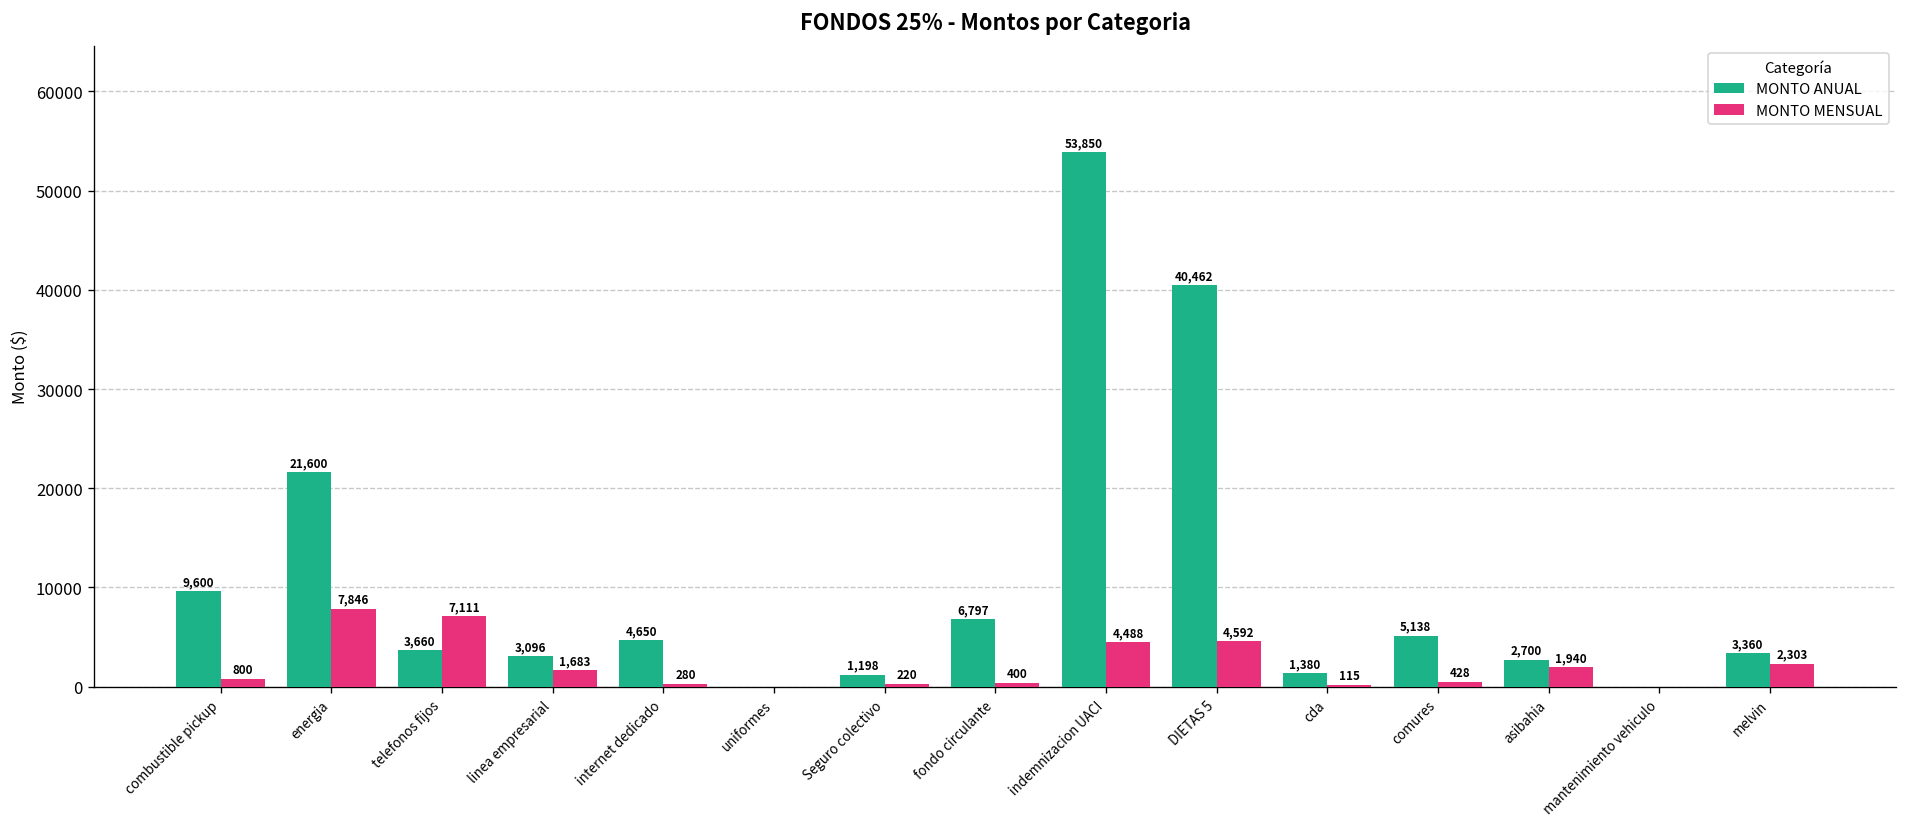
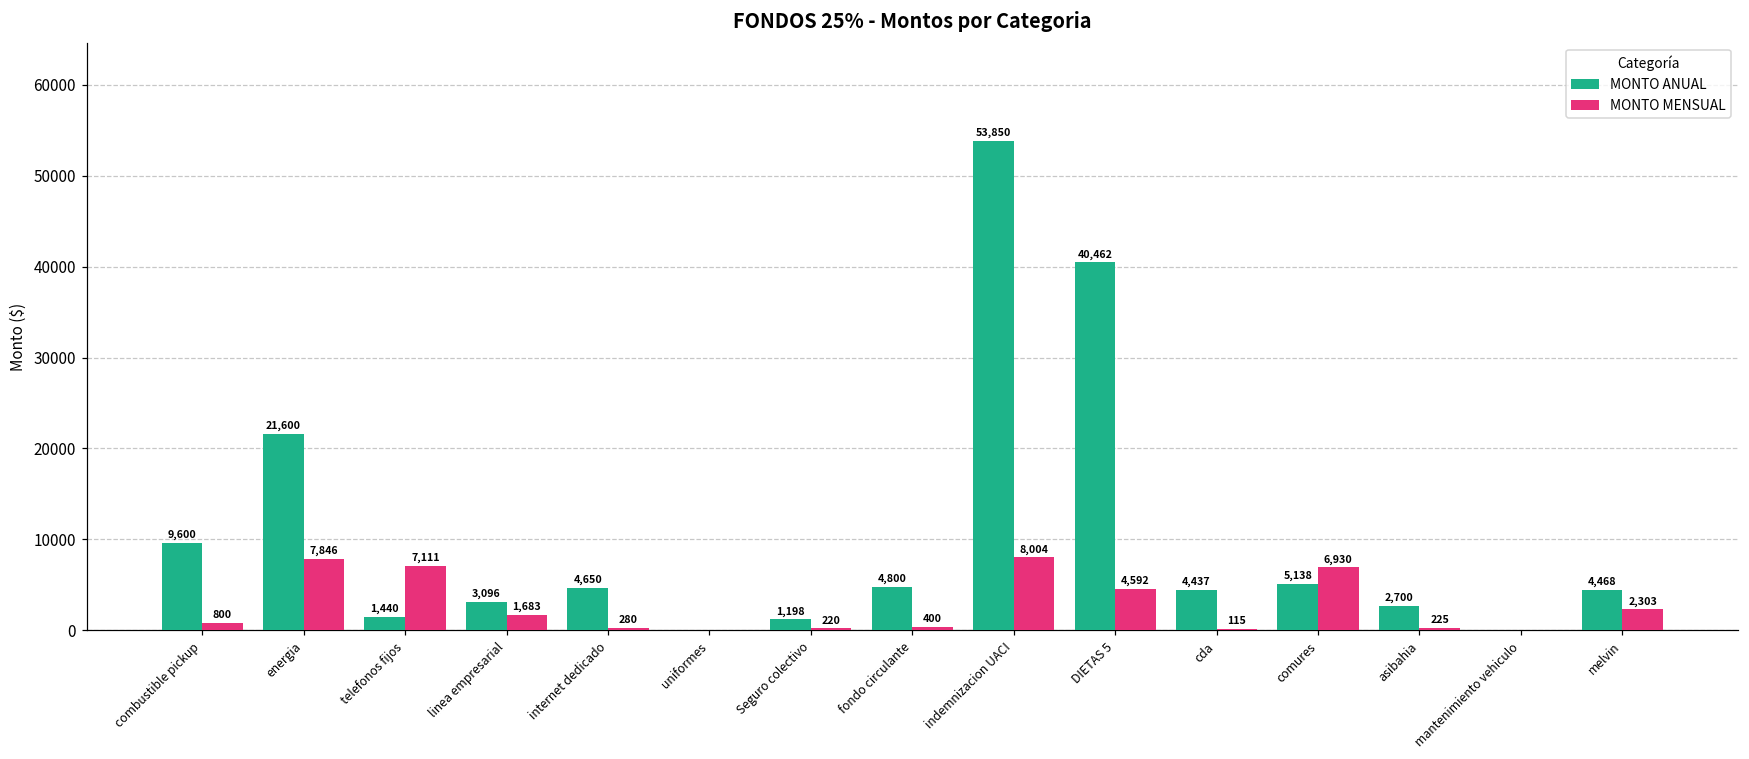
  {
    "MONTO ANUAL": {
      "combustible pickup": "9,600",
      "energia": "21,600",
-     "telefonos fijos": "3,660",
+     "telefonos fijos": "1,440",
      "linea empresarial": "3,096",
      "internet dedicado": "4,650",
      "Seguro colectivo": "1,198",
-     "fondo circulante": "6,797",
+     "fondo circulante": "4,800",
      "indemnizacion UACI": "53,850",
      "DIETAS 5": "40,462",
-     "cda": "1,380",
+     "cda": "4,437",
      "comures": "5,138",
      "asibahia": "2,700",
-     "melvin": "3,360"
+     "melvin": "4,468"
    },
    "MONTO MENSUAL": {
      "combustible pickup": "800",
      "energia": "7,846",
      "telefonos fijos": "7,111",
      "linea empresarial": "1,683",
      "internet dedicado": "280",
      "Seguro colectivo": "220",
      "fondo circulante": "400",
-     "indemnizacion UACI": "4,488",
+     "indemnizacion UACI": "8,004",
      "DIETAS 5": "4,592",
      "cda": "115",
-     "comures": "428",
-     "asibahia": "1,940",
+     "comures": "6,930",
+     "asibahia": "225",
      "melvin": "2,303"
    }
  }
